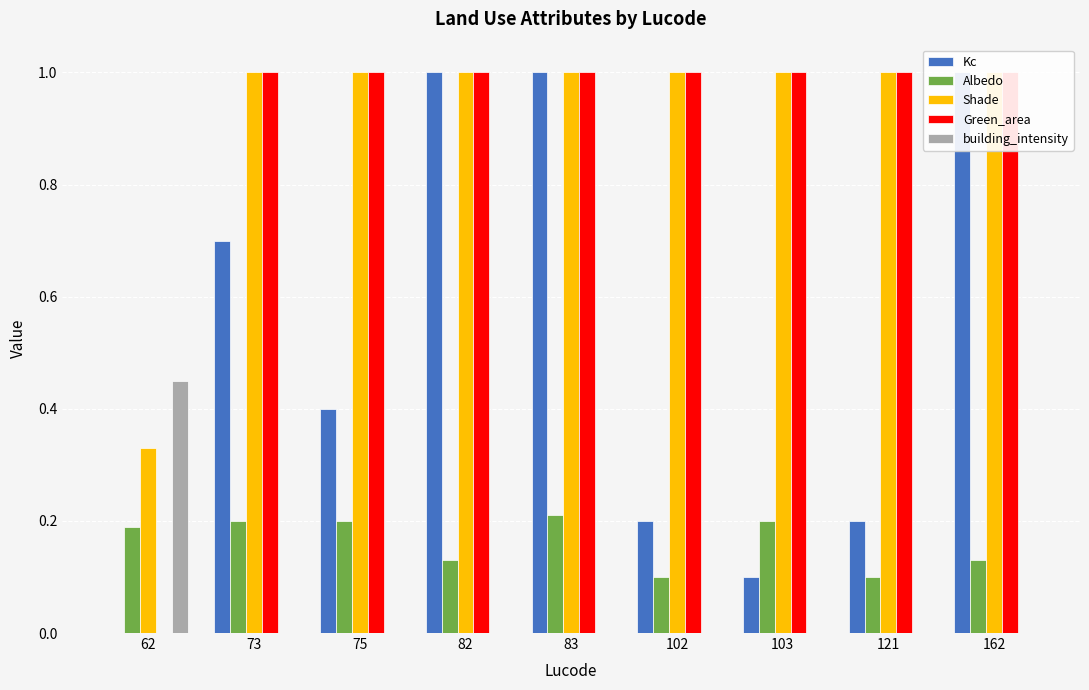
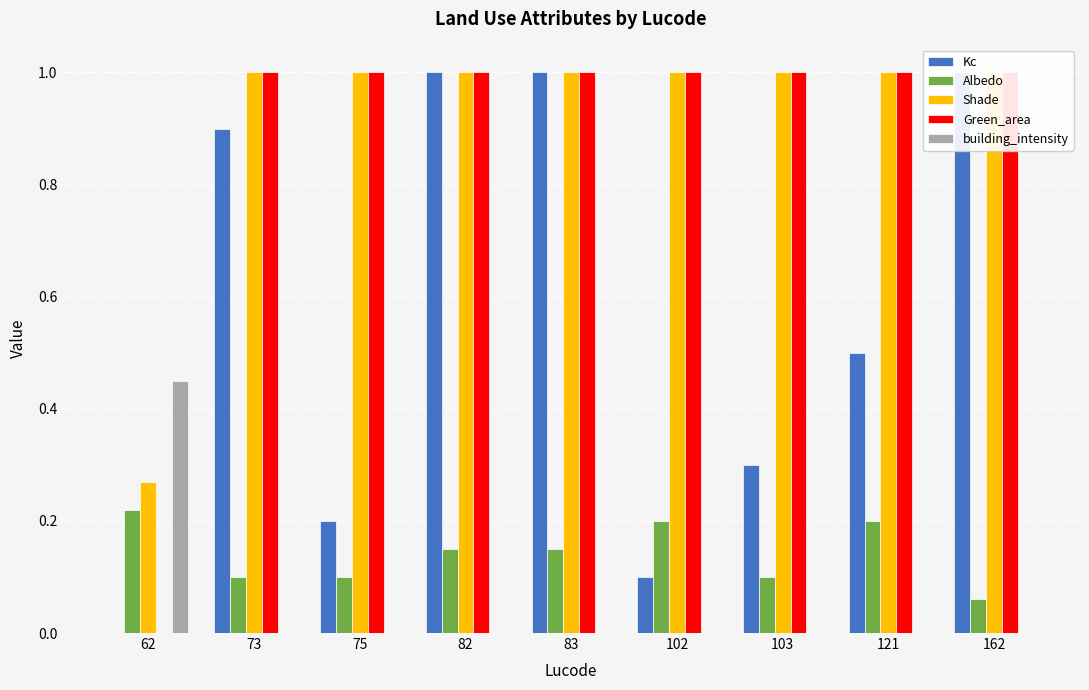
  {
    "Kc": {
      "62": 0.0,
-     "73": 0.7,
-     "75": 0.4,
+     "73": 0.9,
+     "75": 0.2,
      "82": 1.0,
      "83": 1.0,
-     "102": 0.2,
-     "103": 0.1,
-     "121": 0.2
+     "102": 0.1,
+     "103": 0.3,
+     "121": 0.5
    },
    "Albedo": {
-     "62": 0.19,
-     "73": 0.2,
-     "75": 0.2,
-     "82": 0.13,
-     "83": 0.21,
-     "102": 0.1,
-     "103": 0.2,
-     "121": 0.1,
-     "162": 0.13
+     "62": 0.22,
+     "73": 0.1,
+     "75": 0.1,
+     "82": 0.15,
+     "83": 0.15,
+     "102": 0.2,
+     "103": 0.1,
+     "121": 0.2,
+     "162": 0.06
    },
    "Shade": {
-     "62": 0.33,
+     "62": 0.27,
      "73": 1.00,
      "75": 1.00,
      "82": 1.00,
      "83": 1.00,
      "102": 1.00,
      "103": 1.00,
      "121": 1.00
    },
    "Green_area": {
      "62": 0.00,
      "73": 1.00,
      "75": 1.00,
      "82": 1.00,
      "83": 1.00,
      "102": 1.00,
      "103": 1.00,
      "121": 1.00
    },
    "building_intensity": {
      "62": 0.45,
      "73": 0.00,
      "75": 0.00,
      "82": 0.00,
      "83": 0.00,
      "102": 0.00,
      "103": 0.00,
      "121": 0.00,
      "162": 0.00
    }
  }
